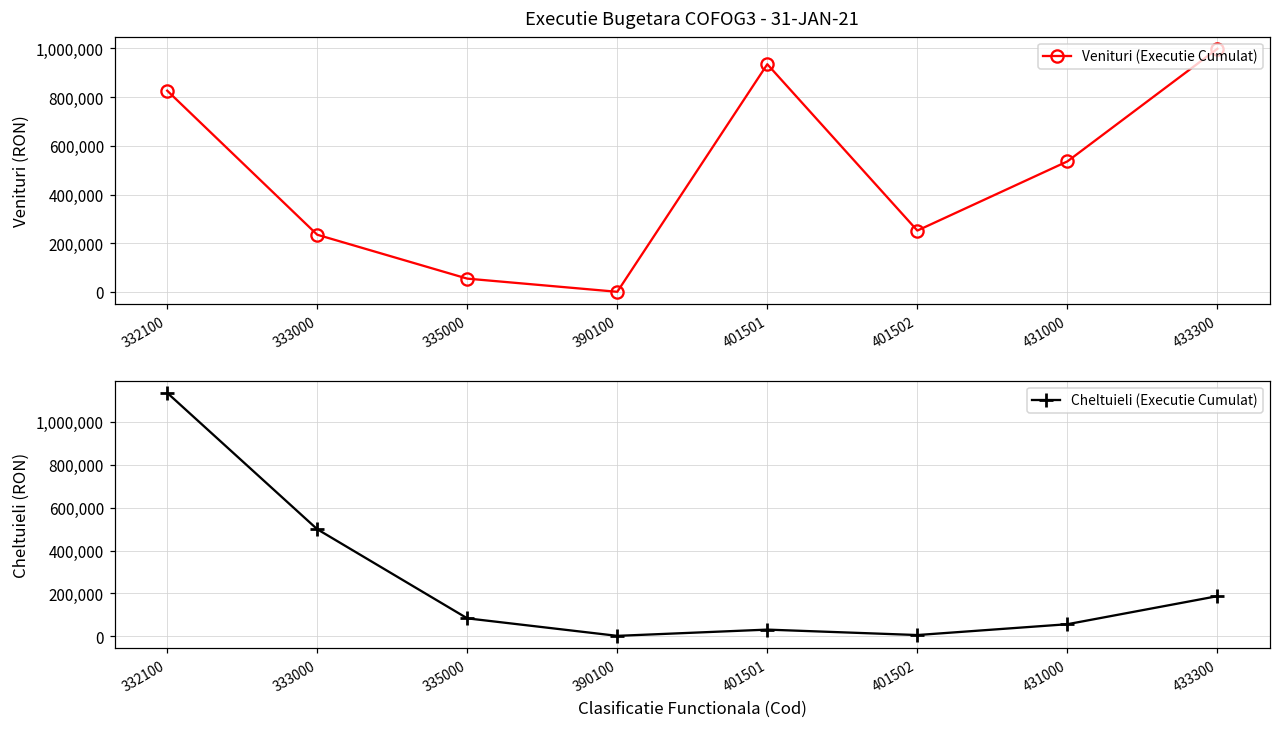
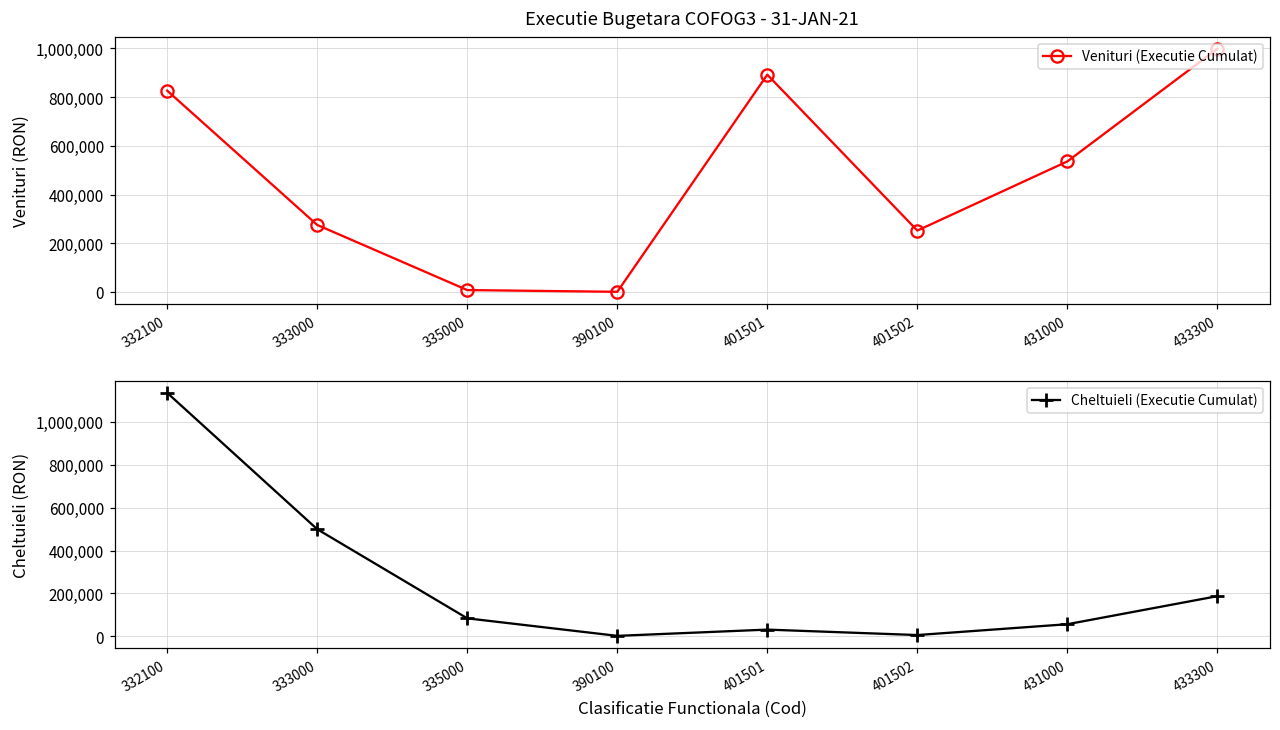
  {
    "Executie Bugetara COFOG3 - 31-JAN-21": {
      "332100": "830,000",
-     "333000": "230,000",
-     "335000": "50,000",
+     "333000": "280,000",
+     "335000": "10,000",
      "390100": "0",
-     "401501": "930,000",
+     "401501": "890,000",
      "401502": "250,000",
      "431000": "540,000"
    }
  }
